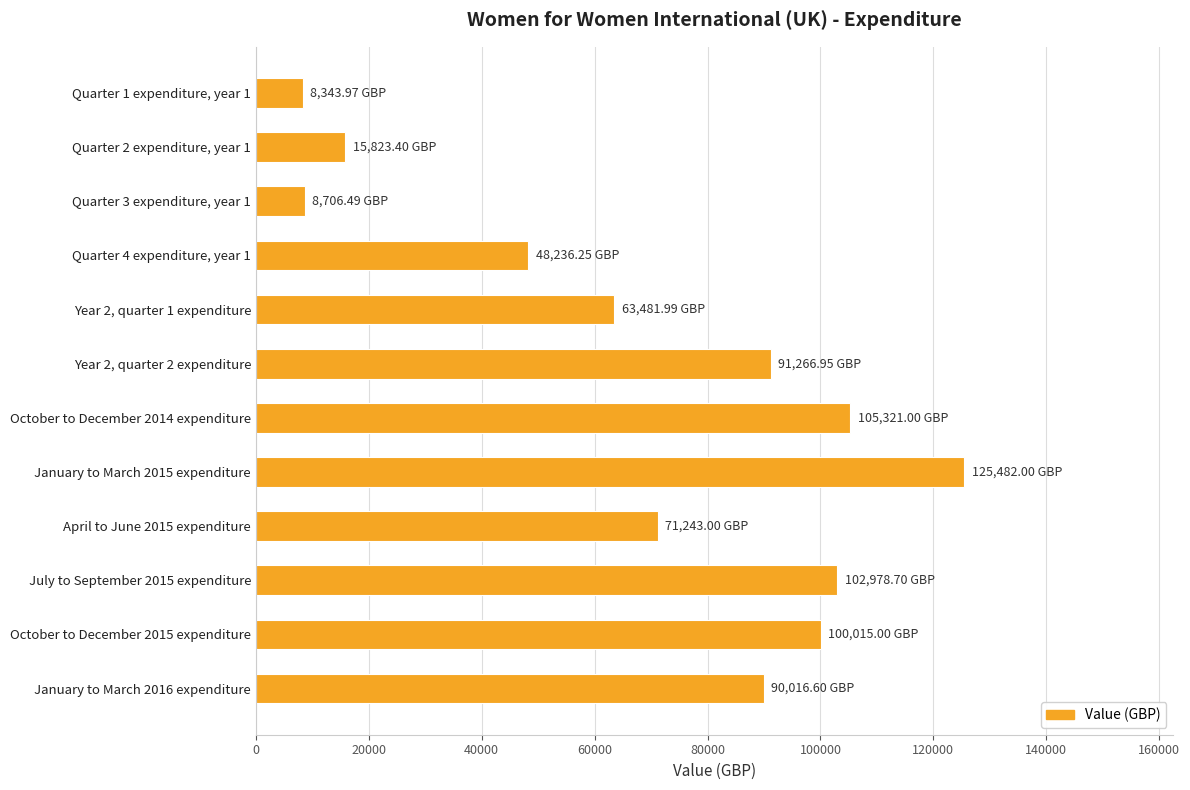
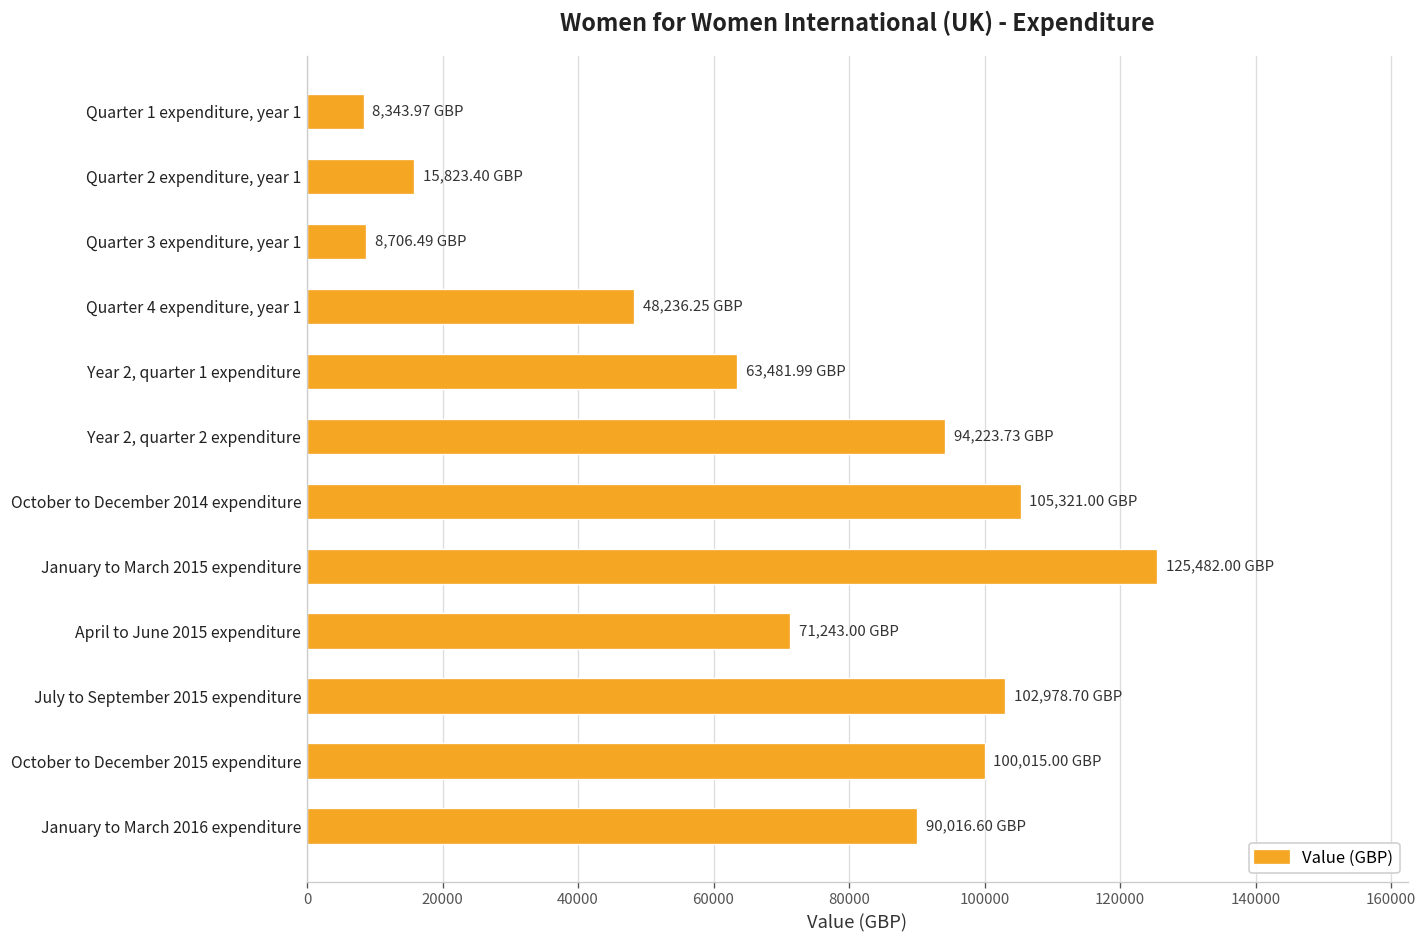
  {
    "Quarter 1 expenditure, year 1": "8,343.97",
    "Quarter 2 expenditure, year 1": "15,823.40",
    "Quarter 3 expenditure, year 1": "8,706.49",
    "Quarter 4 expenditure, year 1": "48,236.25",
    "Year 2, quarter 1 expenditure": "63,481.99",
-   "Year 2, quarter 2 expenditure": "91,266.95",
+   "Year 2, quarter 2 expenditure": "94,223.73",
    "October to December 2014 expenditure": "105,321.00",
    "January to March 2015 expenditure": "125,482.00",
    "April to June 2015 expenditure": "71,243.00",
    "July to September 2015 expenditure": "102,978.70",
    "October to December 2015 expenditure": "100,015.00",
    "January to March 2016 expenditure": "90,016.60"
  }
